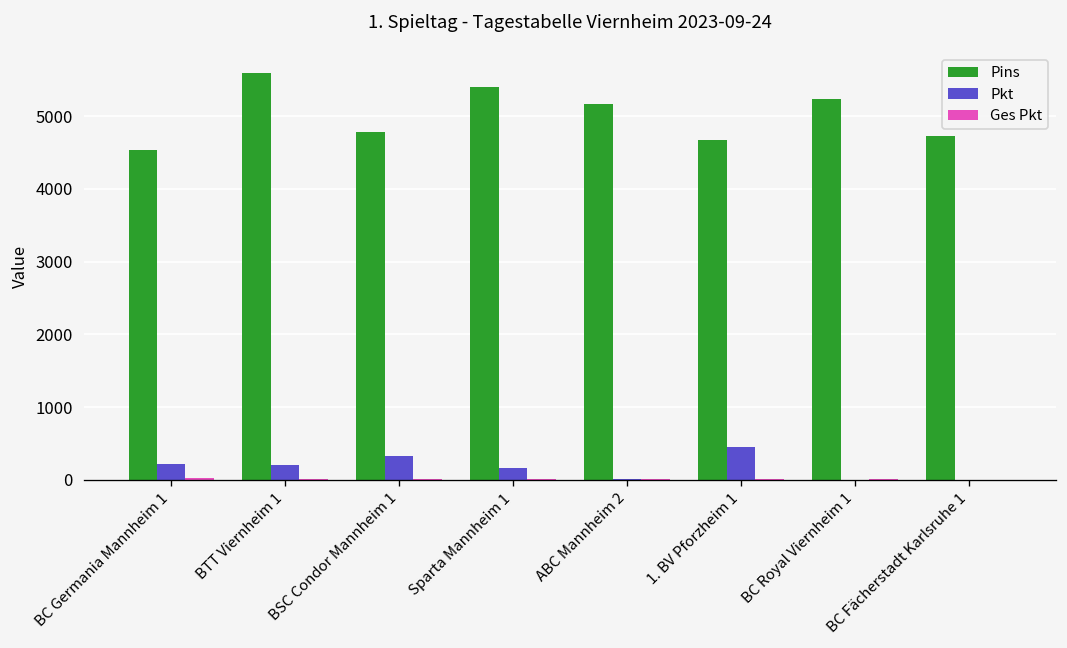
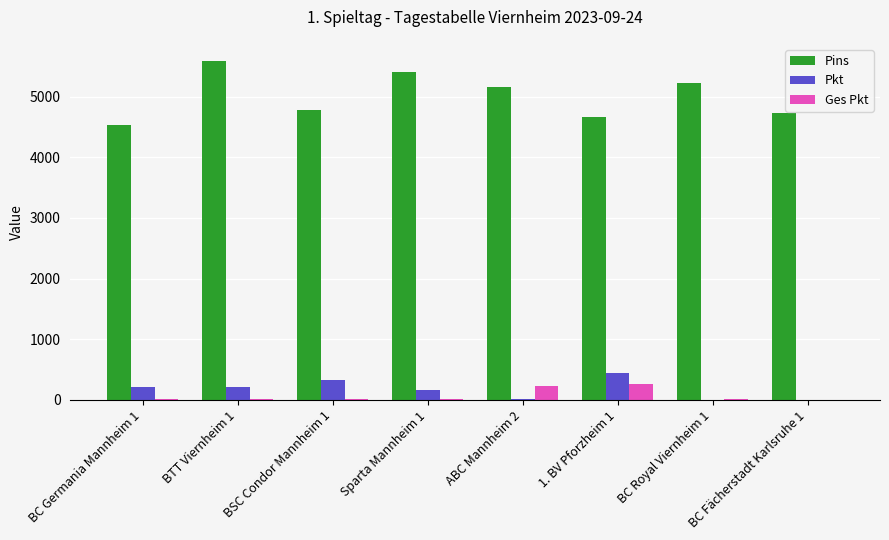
  {
    "Pins": {
      "BC Germania Mannheim 1": 4500,
      "BTT Viernheim 1": 5600,
      "BSC Condor Mannheim 1": 4800,
      "Sparta Mannheim 1": 5400,
      "ABC Mannheim 2": 5200,
      "1. BV Pforzheim 1": 4700,
      "BC Royal Viernheim 1": 5200,
      "BC Fächerstadt Karlsruhe 1": 4700
    },
    "Pkt": {
      "BC Germania Mannheim 1": 200,
      "BTT Viernheim 1": 200,
      "BSC Condor Mannheim 1": 300,
      "Sparta Mannheim 1": 200,
      "1. BV Pforzheim 1": 400
    },
    "Ges Pkt": {
-     "ABC Mannheim 2": 0,
-     "1. BV Pforzheim 1": 0
+     "ABC Mannheim 2": 200,
+     "1. BV Pforzheim 1": 300
    }
  }
